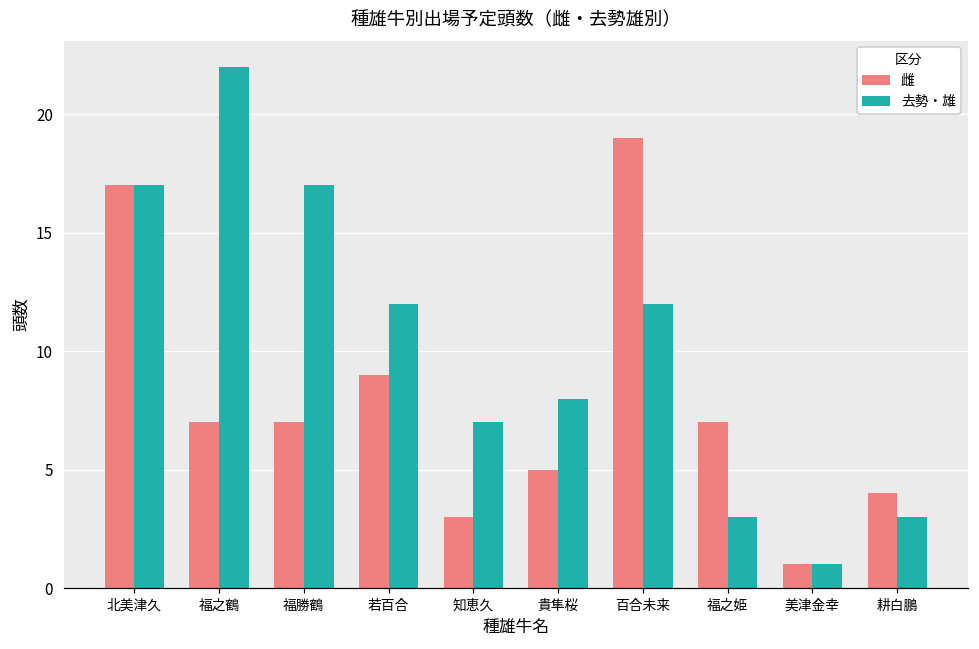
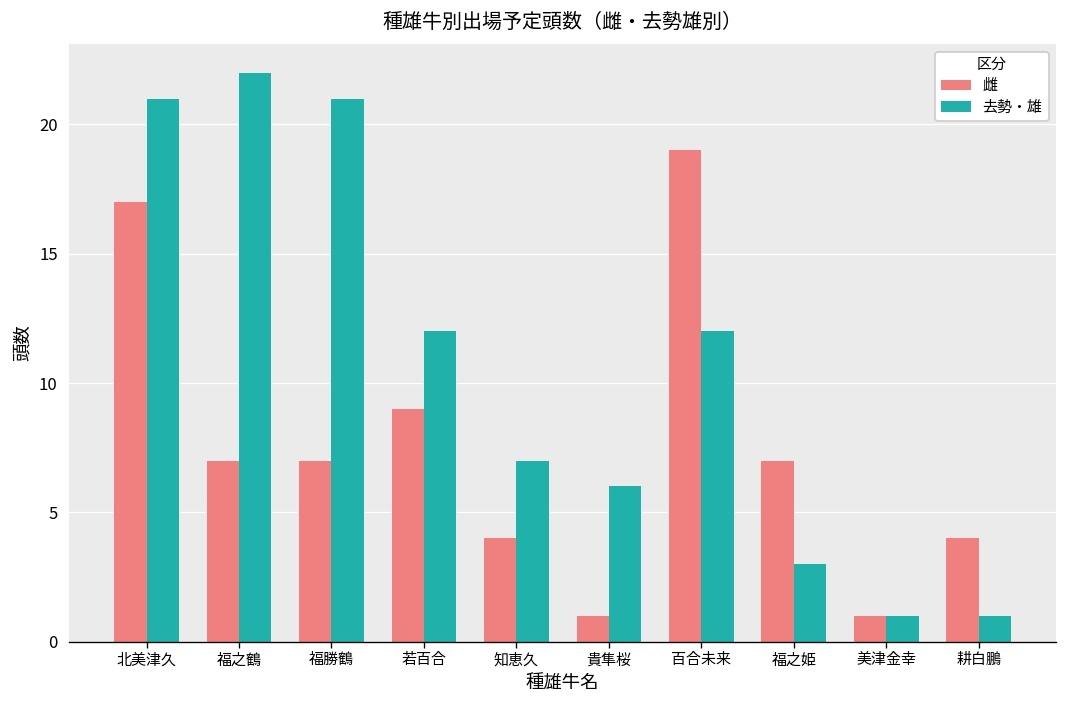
  {
    "雌": {
      "北美津久": 17,
      "福之鶴": 7,
      "福勝鶴": 7,
      "若百合": 9,
-     "知恵久": 3,
-     "貴隼桜": 5,
+     "知恵久": 4,
+     "貴隼桜": 1,
      "百合未来": 19,
      "福之姫": 7,
      "美津金幸": 1,
      "耕白鵬": 4
    },
    "去勢・雄": {
-     "北美津久": 17,
+     "北美津久": 21,
      "福之鶴": 22,
-     "福勝鶴": 17,
+     "福勝鶴": 21,
      "若百合": 12,
      "知恵久": 7,
-     "貴隼桜": 8,
+     "貴隼桜": 6,
      "百合未来": 12,
      "福之姫": 3,
      "美津金幸": 1,
-     "耕白鵬": 3
+     "耕白鵬": 1
    }
  }
